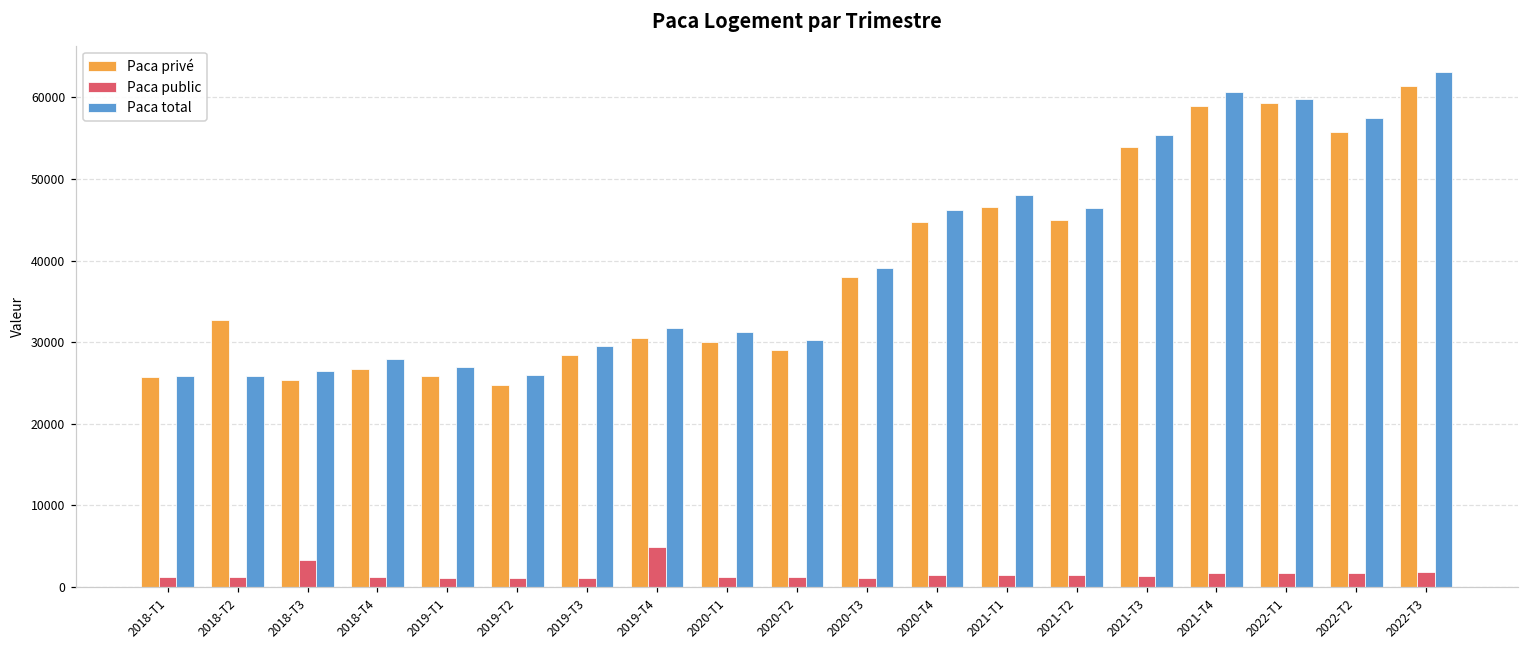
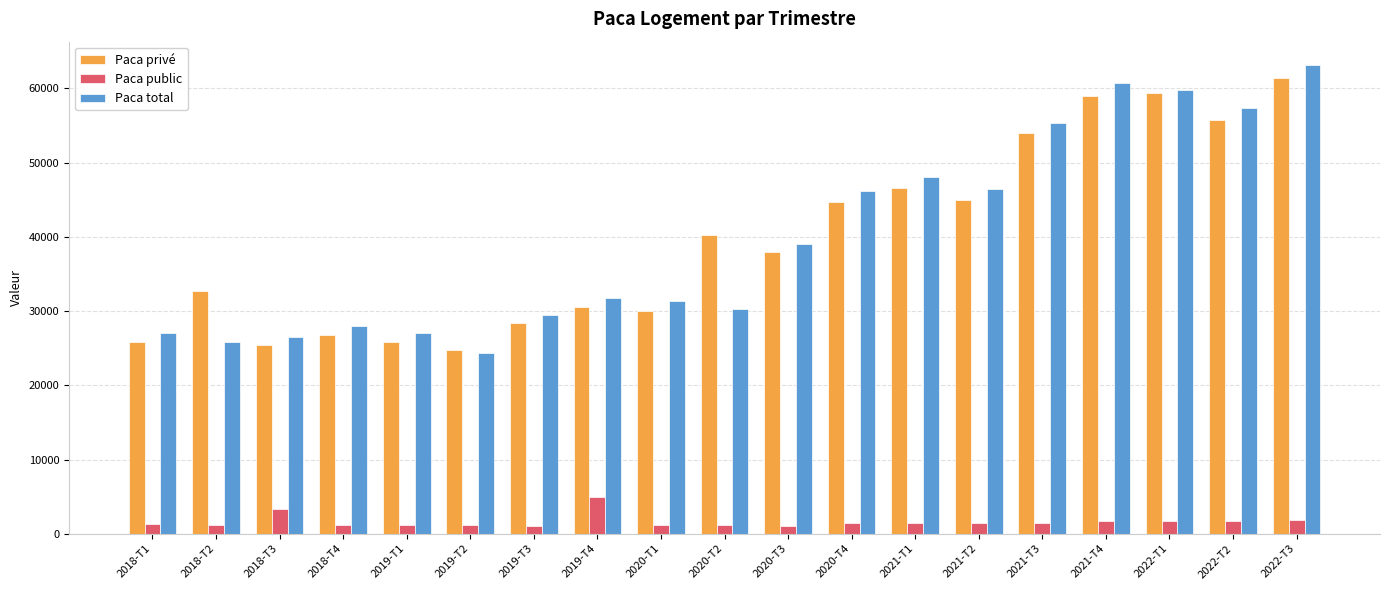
  {
    "Paca privé": {
      "2018-T1": 26000,
      "2018-T2": 33000,
      "2018-T3": 25000,
      "2018-T4": 27000,
      "2019-T1": 26000,
      "2019-T2": 25000,
      "2019-T3": 28000,
      "2019-T4": 31000,
      "2020-T1": 30000,
-     "2020-T2": 29000,
+     "2020-T2": 40000,
      "2020-T3": 38000,
      "2020-T4": 45000,
      "2021-T1": 47000,
      "2021-T2": 45000,
      "2021-T3": 54000,
      "2021-T4": 59000,
      "2022-T1": 59000,
      "2022-T2": 56000,
      "2022-T3": 61000
    },
    "Paca public": {
      "2018-T1": 1000,
      "2018-T2": 1000,
      "2018-T3": 3000,
      "2018-T4": 1000,
      "2019-T1": 1000,
      "2019-T2": 1000,
      "2019-T3": 1000,
      "2019-T4": 5000,
      "2020-T1": 1000,
      "2020-T2": 1000,
      "2020-T3": 1000,
      "2020-T4": 1000,
      "2021-T1": 1000,
      "2021-T2": 1000,
      "2021-T3": 1000,
      "2021-T4": 2000,
      "2022-T1": 2000,
      "2022-T2": 2000,
      "2022-T3": 2000
    },
    "Paca total": {
-     "2018-T1": 26000,
+     "2018-T1": 27000,
      "2018-T2": 26000,
      "2018-T3": 26000,
      "2018-T4": 28000,
      "2019-T1": 27000,
-     "2019-T2": 26000,
+     "2019-T2": 24000,
      "2019-T3": 29000,
      "2019-T4": 32000,
      "2020-T1": 31000,
      "2020-T2": 30000,
      "2020-T3": 39000,
      "2020-T4": 46000,
      "2021-T1": 48000,
      "2021-T2": 46000,
      "2021-T3": 55000,
      "2021-T4": 61000,
      "2022-T1": 60000,
      "2022-T2": 57000,
      "2022-T3": 63000
    }
  }
